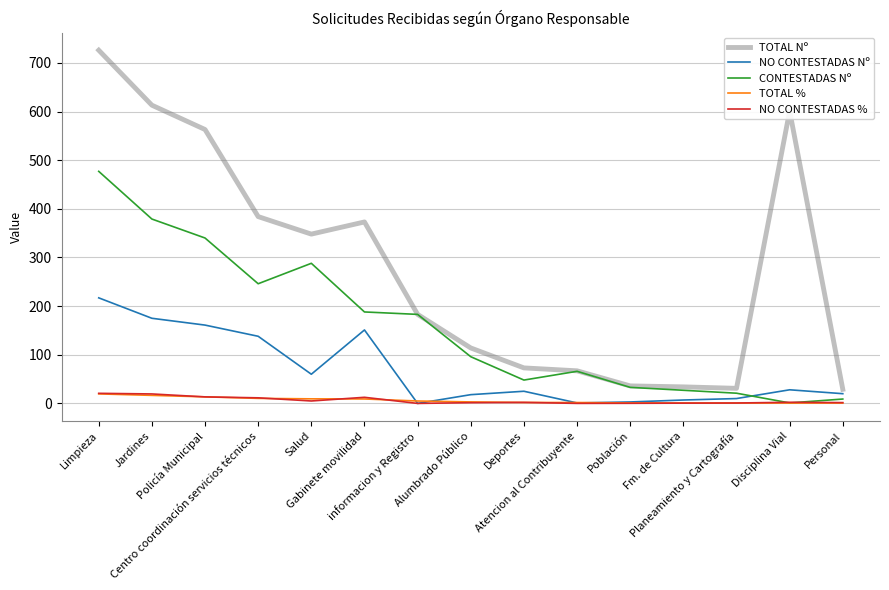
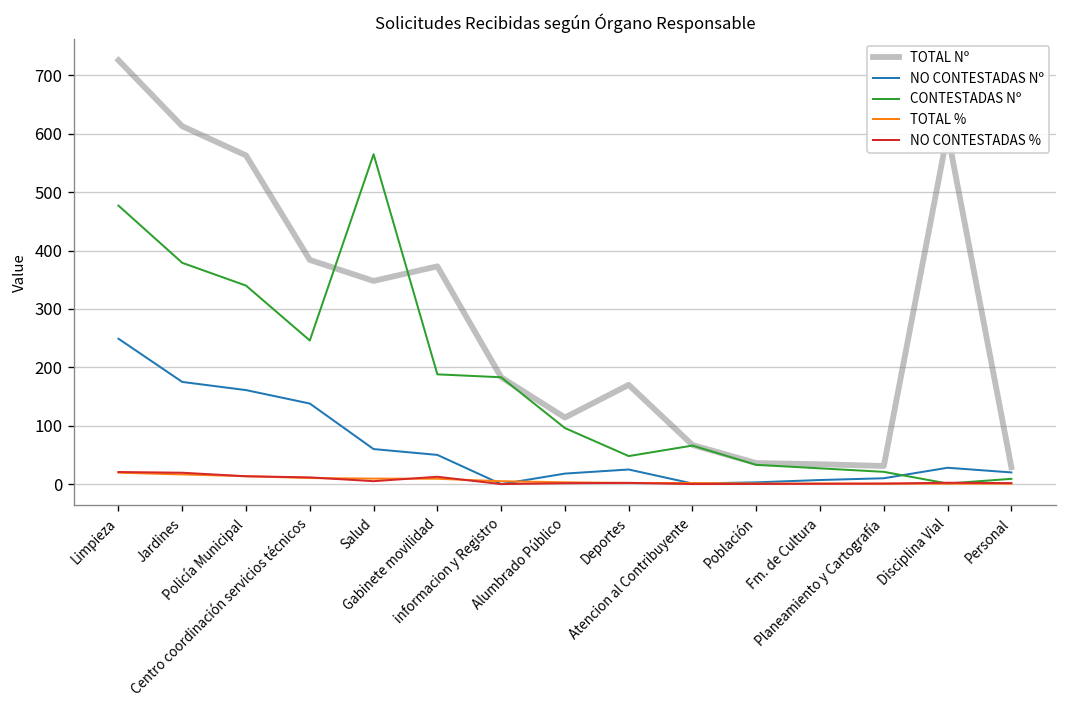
  {
    "TOTAL Nº": {
      "Limpieza": 730,
      "Jardines": 610,
      "Policía Municipal": 560,
      "Centro coordinación servicios técnicos": 380,
      "Salud": 350,
      "Gabinete movilidad": 370,
      "Alumbrado Público": 110,
-     "Deportes": 70,
+     "Deportes": 170,
      "Fm. de Cultura": 30,
      "Planeamiento y Cartografía": 30,
      "Personal": 30
    },
    "NO CONTESTADAS Nº": {
-     "Limpieza": 220,
+     "Limpieza": 250,
      "Jardines": 180,
      "Policía Municipal": 160,
      "Centro coordinación servicios técnicos": 140,
      "Salud": 60,
-     "Gabinete movilidad": 150,
+     "Gabinete movilidad": 50,
      "Alumbrado Público": 20,
      "Deportes": 30,
      "Fm. de Cultura": 10,
      "Planeamiento y Cartografía": 10,
      "Disciplina Vial": 30,
      "Personal": 20
    },
    "CONTESTADAS Nº": {
      "Limpieza": 480,
      "Jardines": 380,
      "Policía Municipal": 340,
      "Centro coordinación servicios técnicos": 250,
-     "Salud": 290,
+     "Salud": 570,
      "Gabinete movilidad": 190,
      "Alumbrado Público": 100,
      "Deportes": 50,
      "Fm. de Cultura": 30,
      "Planeamiento y Cartografía": 20,
      "Personal": 10
    }
  }
